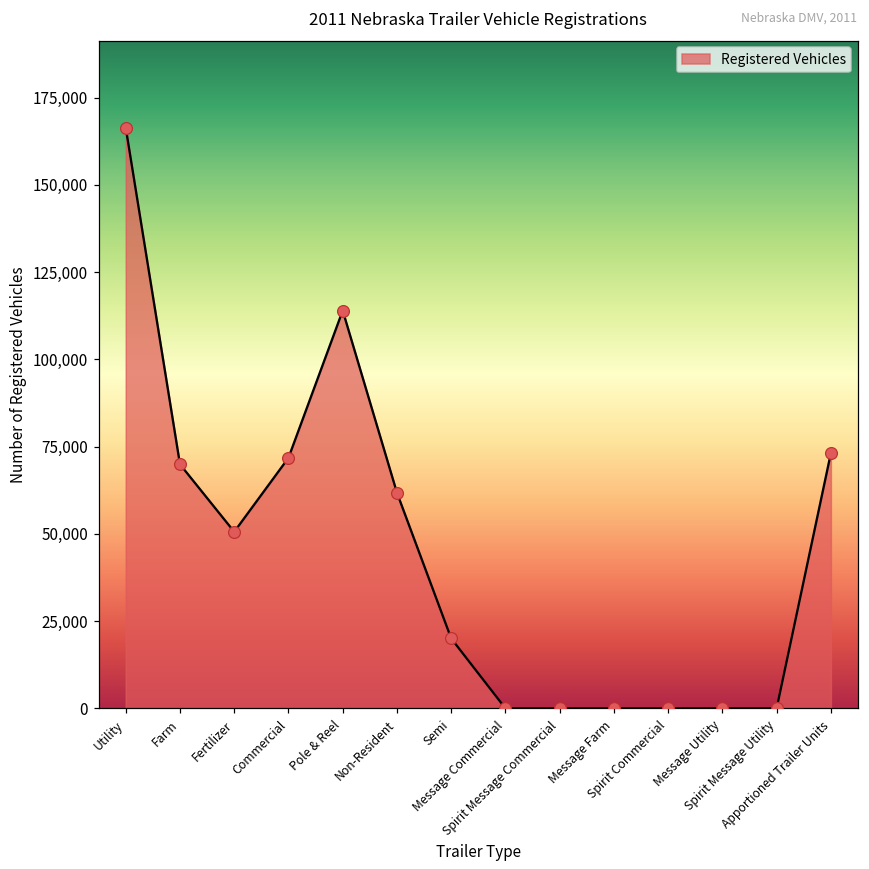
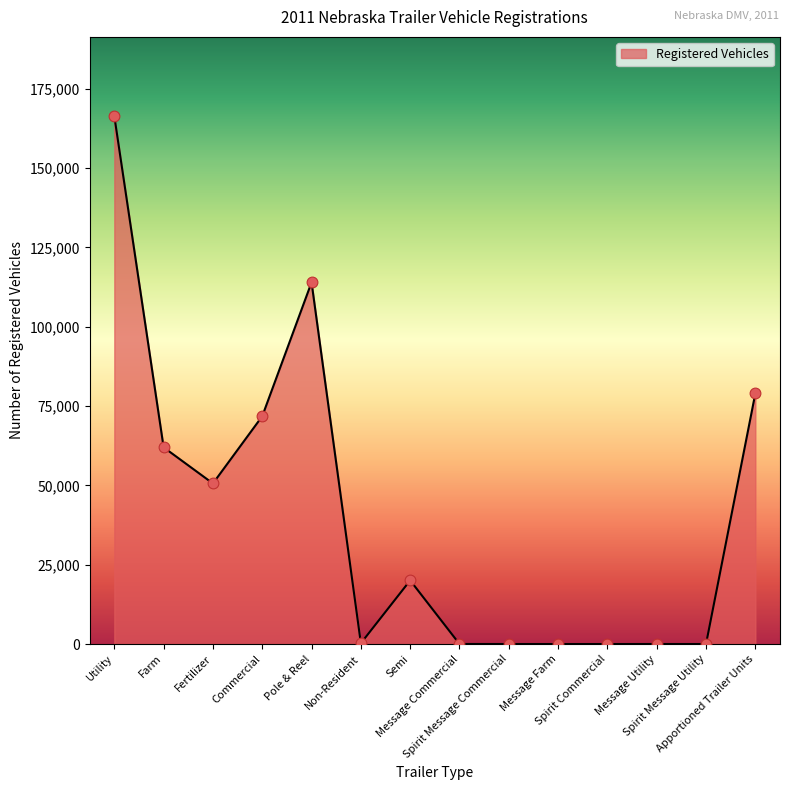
  {
    "Utility": "166,000",
-   "Farm": "70,000",
+   "Farm": "62,000",
    "Fertilizer": "51,000",
    "Commercial": "72,000",
    "Pole & Reel": "114,000",
-   "Non-Resident": "62,000",
+   "Non-Resident": "0",
    "Semi": "20,000",
    "Message Commercial": "0",
    "Spirit Message Commercial": "0",
    "Message Farm": "0",
    "Spirit Commercial": "0",
    "Message Utility": "0",
    "Spirit Message Utility": "0",
-   "Apportioned Trailer Units": "73,000"
+   "Apportioned Trailer Units": "79,000"
  }
